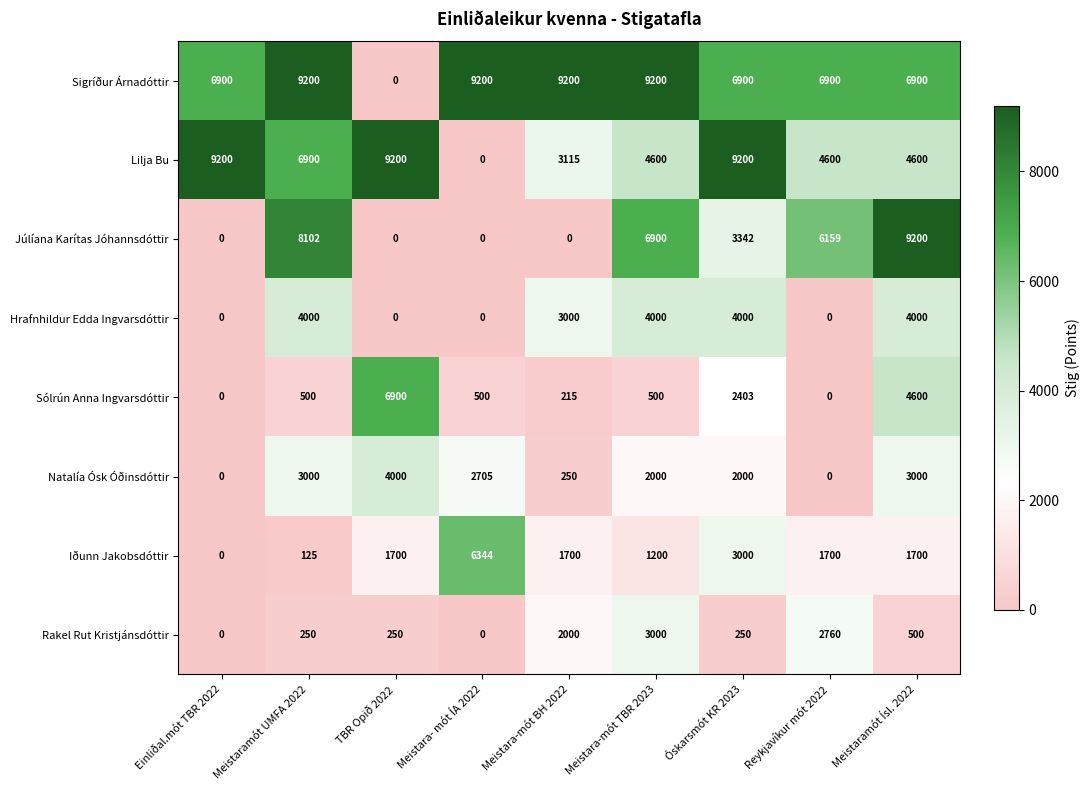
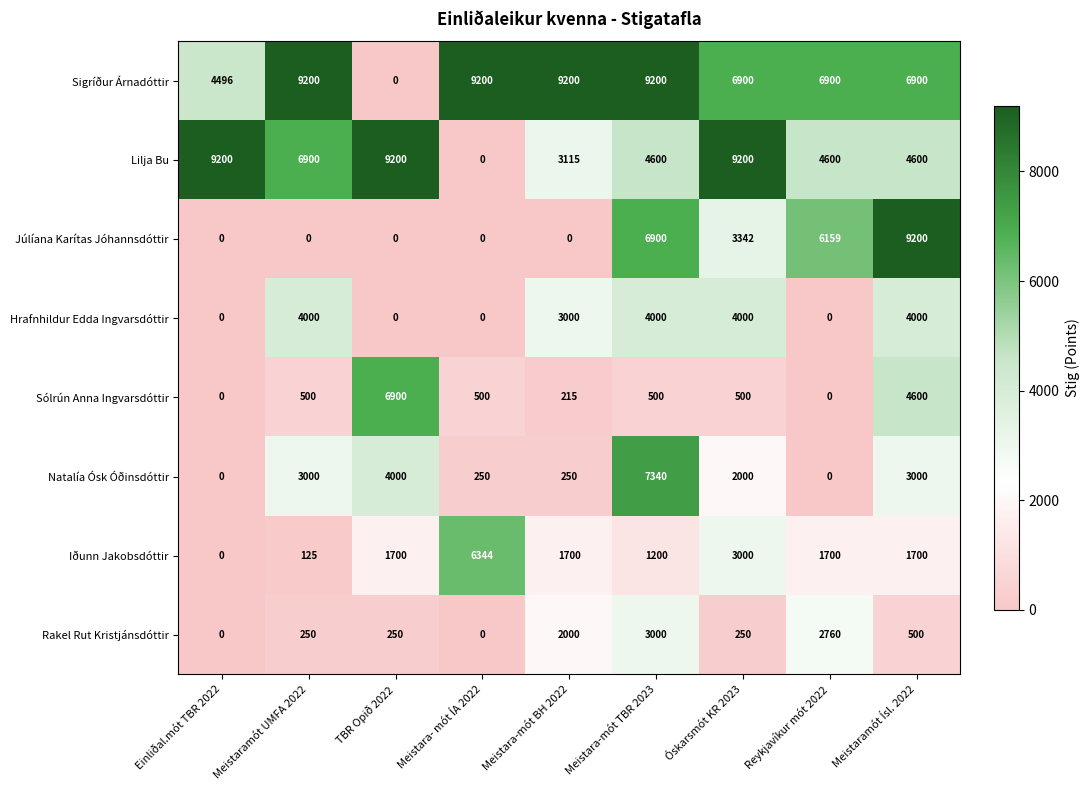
  {
    "Sigríður Árnadóttir": {
-     "Einliðal.mót TBR 2022": 6900,
+     "Einliðal.mót TBR 2022": 4496,
      "Meistaramót UMFA 2022": 9200,
      "TBR Opið 2022": 0,
      "Meistara- mót ÍA 2022": 9200,
      "Meistara-mót BH 2022": 9200,
      "Meistara-mót TBR 2023": 9200,
      "Óskarsmót KR 2023": 6900,
      "Reykjavíkur mót 2022": 6900,
      "Meistaramót Ísl. 2022": 6900
    },
    "Lilja Bu": {
      "Einliðal.mót TBR 2022": 9200,
      "Meistaramót UMFA 2022": 6900,
      "TBR Opið 2022": 9200,
      "Meistara- mót ÍA 2022": 0,
      "Meistara-mót BH 2022": 3115,
      "Meistara-mót TBR 2023": 4600,
      "Óskarsmót KR 2023": 9200,
      "Reykjavíkur mót 2022": 4600,
      "Meistaramót Ísl. 2022": 4600
    },
    "Júlíana Karítas Jóhannsdóttir": {
      "Einliðal.mót TBR 2022": 0,
-     "Meistaramót UMFA 2022": 8102,
+     "Meistaramót UMFA 2022": 0,
      "TBR Opið 2022": 0,
      "Meistara- mót ÍA 2022": 0,
      "Meistara-mót BH 2022": 0,
      "Meistara-mót TBR 2023": 6900,
      "Óskarsmót KR 2023": 3342,
      "Reykjavíkur mót 2022": 6159,
      "Meistaramót Ísl. 2022": 9200
    },
    "Hrafnhildur Edda Ingvarsdóttir": {
      "Einliðal.mót TBR 2022": 0,
      "Meistaramót UMFA 2022": 4000,
      "TBR Opið 2022": 0,
      "Meistara- mót ÍA 2022": 0,
      "Meistara-mót BH 2022": 3000,
      "Meistara-mót TBR 2023": 4000,
      "Óskarsmót KR 2023": 4000,
      "Reykjavíkur mót 2022": 0,
      "Meistaramót Ísl. 2022": 4000
    },
    "Sólrún Anna Ingvarsdóttir": {
      "Einliðal.mót TBR 2022": 0,
      "Meistaramót UMFA 2022": 500,
      "TBR Opið 2022": 6900,
      "Meistara- mót ÍA 2022": 500,
      "Meistara-mót BH 2022": 215,
      "Meistara-mót TBR 2023": 500,
-     "Óskarsmót KR 2023": 2403,
+     "Óskarsmót KR 2023": 500,
      "Reykjavíkur mót 2022": 0,
      "Meistaramót Ísl. 2022": 4600
    },
    "Natalía Ósk Óðinsdóttir": {
      "Einliðal.mót TBR 2022": 0,
      "Meistaramót UMFA 2022": 3000,
      "TBR Opið 2022": 4000,
-     "Meistara- mót ÍA 2022": 2705,
+     "Meistara- mót ÍA 2022": 250,
      "Meistara-mót BH 2022": 250,
-     "Meistara-mót TBR 2023": 2000,
+     "Meistara-mót TBR 2023": 7340,
      "Óskarsmót KR 2023": 2000,
      "Reykjavíkur mót 2022": 0,
      "Meistaramót Ísl. 2022": 3000
    },
    "Iðunn Jakobsdóttir": {
      "Einliðal.mót TBR 2022": 0,
      "Meistaramót UMFA 2022": 125,
      "TBR Opið 2022": 1700,
      "Meistara- mót ÍA 2022": 6344,
      "Meistara-mót BH 2022": 1700,
      "Meistara-mót TBR 2023": 1200,
      "Óskarsmót KR 2023": 3000,
      "Reykjavíkur mót 2022": 1700,
      "Meistaramót Ísl. 2022": 1700
    },
    "Rakel Rut Kristjánsdóttir": {
      "Einliðal.mót TBR 2022": 0,
      "Meistaramót UMFA 2022": 250,
      "TBR Opið 2022": 250,
      "Meistara- mót ÍA 2022": 0,
      "Meistara-mót BH 2022": 2000,
      "Meistara-mót TBR 2023": 3000,
      "Óskarsmót KR 2023": 250,
      "Reykjavíkur mót 2022": 2760,
      "Meistaramót Ísl. 2022": 500
    }
  }
